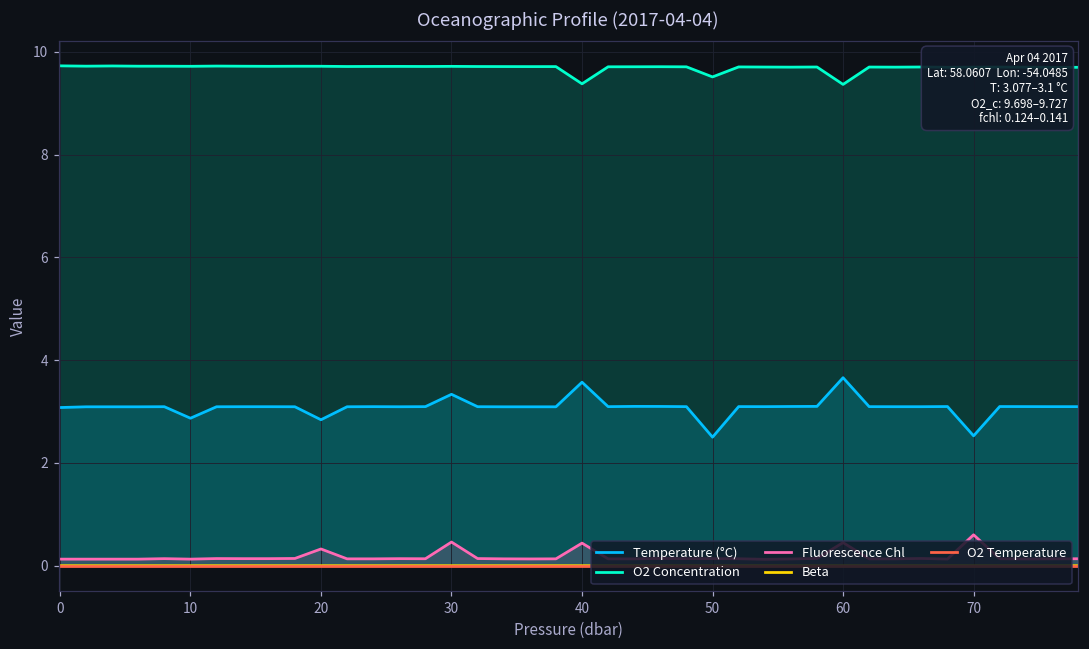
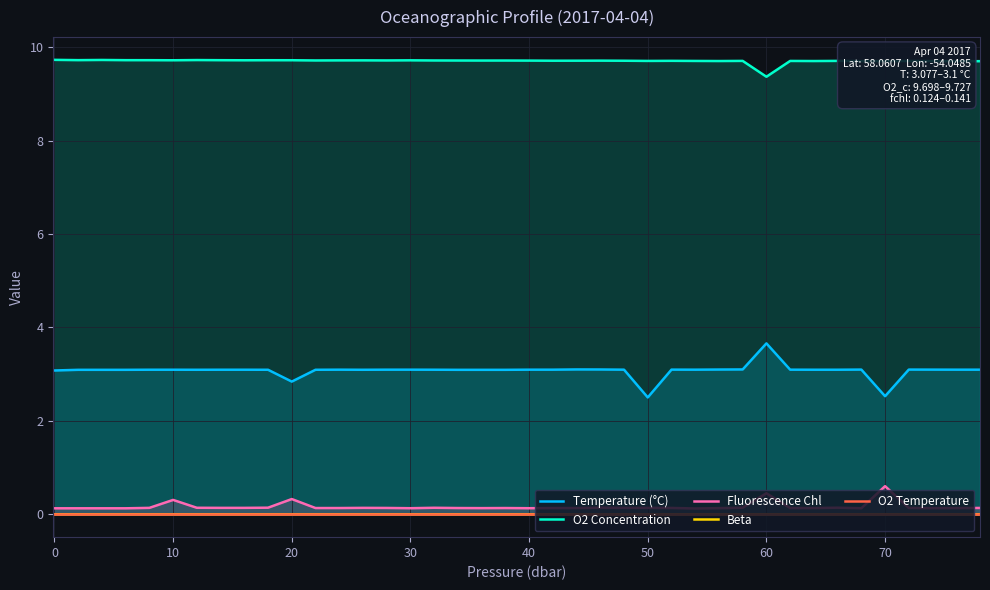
  {
    "Temperature (°C)": {
-     "10": 2.9,
+     "10": 3.1,
      "20": 2.8,
-     "30": 3.3,
-     "40": 3.6,
+     "30": 3.1,
+     "40": 3.1,
      "50": 2.5,
      "60": 3.7,
      "70": 2.5
    },
    "O2 Concentration": {
      "10": 9.7,
      "20": 9.7,
      "30": 9.7,
-     "40": 9.4,
-     "50": 9.5,
+     "40": 9.7,
+     "50": 9.7,
      "60": 9.4
    },
    "Fluorescence Chl": {
-     "10": 0.1,
+     "10": 0.3,
      "20": 0.3,
-     "30": 0.5,
-     "40": 0.4,
+     "30": 0.1,
+     "40": 0.1,
      "70": 0.6
    },
    "O2 Temperature": {
      "10": 0.0,
      "20": 0.0,
      "30": 0.0,
      "40": 0.0
    }
  }
